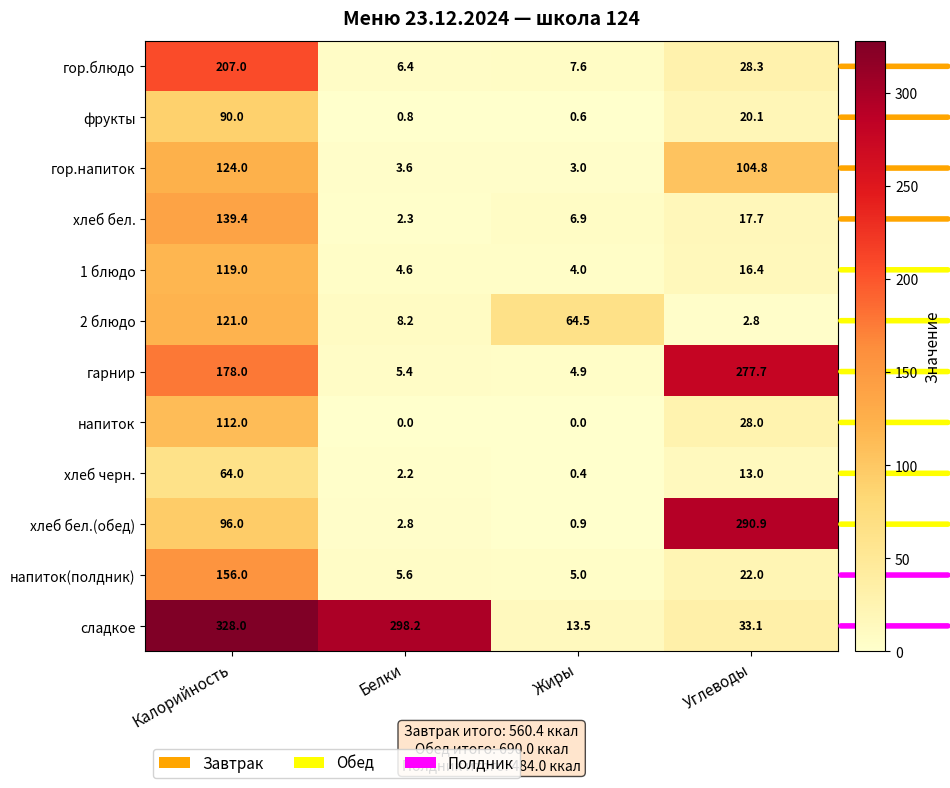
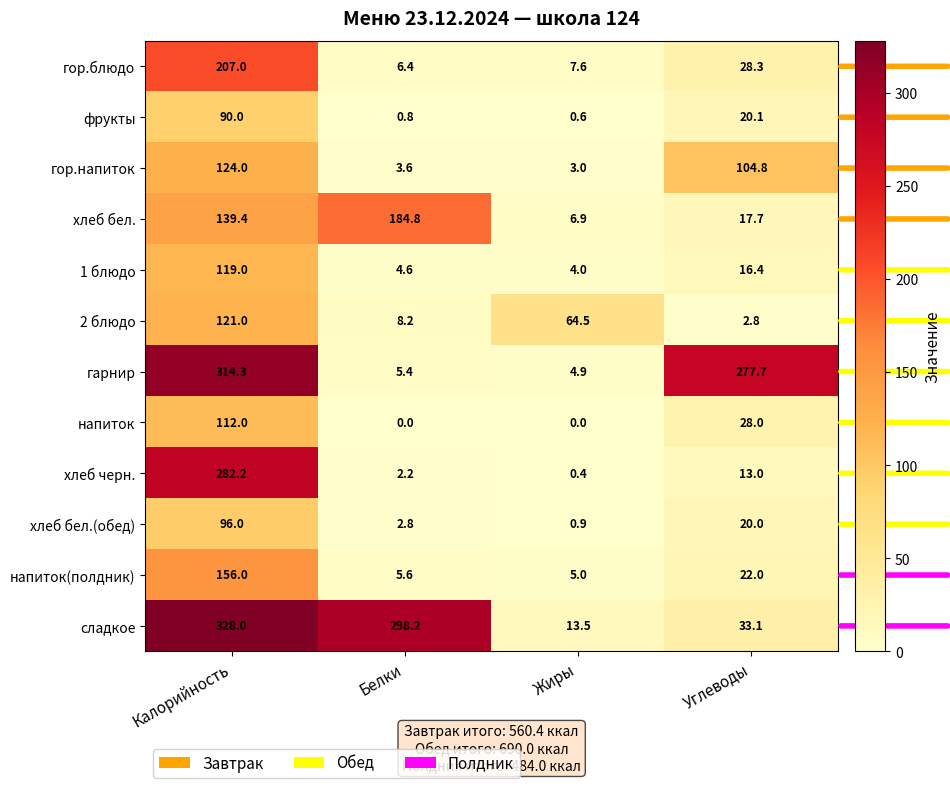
  {
    "гор.блюдо": {
      "Калорийность": 207.0,
      "Белки": 6.4,
      "Жиры": 7.6,
      "Углеводы": 28.3
    },
    "фрукты": {
      "Калорийность": 90.0,
      "Белки": 0.8,
      "Жиры": 0.6,
      "Углеводы": 20.1
    },
    "гор.напиток": {
      "Калорийность": 124.0,
      "Белки": 3.6,
      "Жиры": 3.0,
      "Углеводы": 104.8
    },
    "хлеб бел.": {
      "Калорийность": 139.4,
-     "Белки": 2.3,
+     "Белки": 184.8,
      "Жиры": 6.9,
      "Углеводы": 17.7
    },
    "1 блюдо": {
      "Калорийность": 119.0,
      "Белки": 4.6,
      "Жиры": 4.0,
      "Углеводы": 16.4
    },
    "2 блюдо": {
      "Калорийность": 121.0,
      "Белки": 8.2,
      "Жиры": 64.5,
      "Углеводы": 2.8
    },
    "гарнир": {
-     "Калорийность": 178.0,
+     "Калорийность": 314.3,
      "Белки": 5.4,
      "Жиры": 4.9,
      "Углеводы": 277.7
    },
    "напиток": {
      "Калорийность": 112.0,
      "Белки": 0.0,
      "Жиры": 0.0,
      "Углеводы": 28.0
    },
    "хлеб черн.": {
-     "Калорийность": 64.0,
+     "Калорийность": 282.2,
      "Белки": 2.2,
      "Жиры": 0.4,
      "Углеводы": 13.0
    },
    "хлеб бел.(обед)": {
      "Калорийность": 96.0,
      "Белки": 2.8,
      "Жиры": 0.9,
-     "Углеводы": 290.9
+     "Углеводы": 20.0
    },
    "напиток(полдник)": {
      "Калорийность": 156.0,
      "Белки": 5.6,
      "Жиры": 5.0,
      "Углеводы": 22.0
    },
    "сладкое": {
      "Калорийность": 328.0,
      "Белки": 298.2,
      "Жиры": 13.5,
      "Углеводы": 33.1
    }
  }
